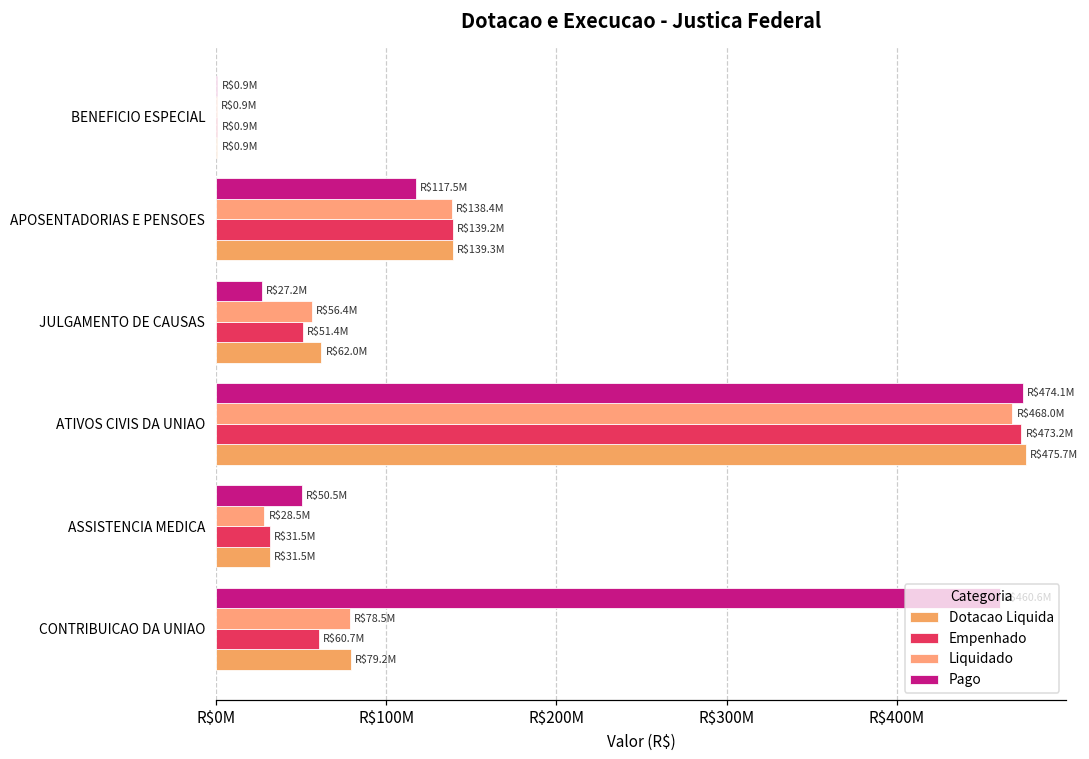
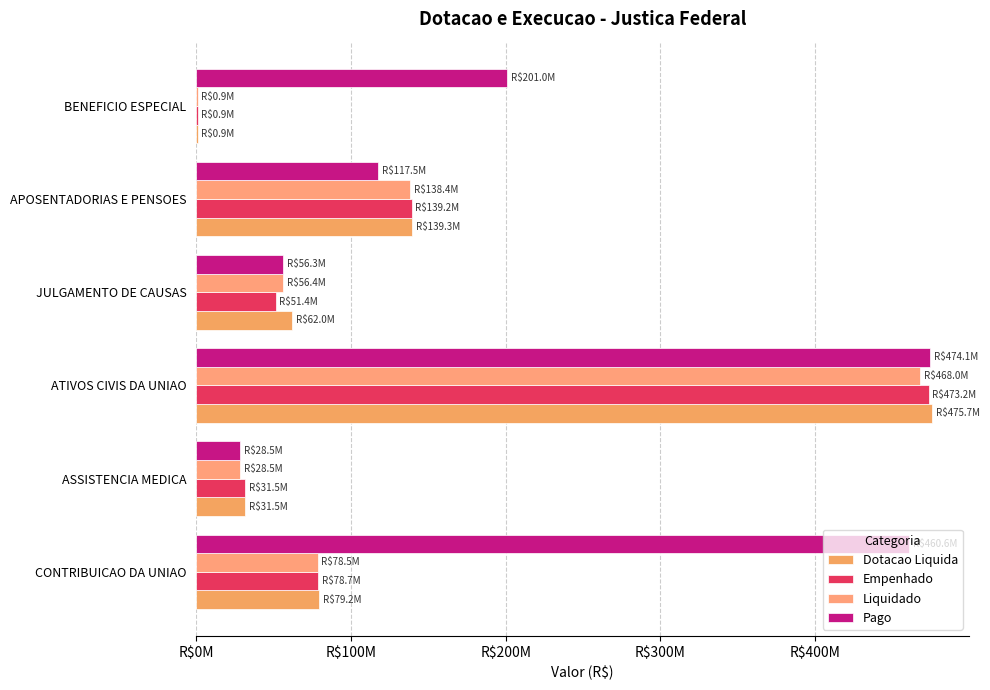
  {
    "Empenhado": {
      "BENEFICIO ESPECIAL": "$0.9M",
      "APOSENTADORIAS E PENSOES": "$139.2M",
      "JULGAMENTO DE CAUSAS": "$51.4M",
      "ATIVOS CIVIS DA UNIAO": "$473.2M",
      "ASSISTENCIA MEDICA": "$31.5M",
-     "CONTRIBUICAO DA UNIAO": "$60.7M"
+     "CONTRIBUICAO DA UNIAO": "$78.7M"
    },
    "Pago": {
-     "BENEFICIO ESPECIAL": "$0.9M",
+     "BENEFICIO ESPECIAL": "$201.0M",
      "APOSENTADORIAS E PENSOES": "$117.5M",
-     "JULGAMENTO DE CAUSAS": "$27.2M",
+     "JULGAMENTO DE CAUSAS": "$56.3M",
      "ATIVOS CIVIS DA UNIAO": "$474.1M",
-     "ASSISTENCIA MEDICA": "$50.5M"
+     "ASSISTENCIA MEDICA": "$28.5M"
    }
  }
